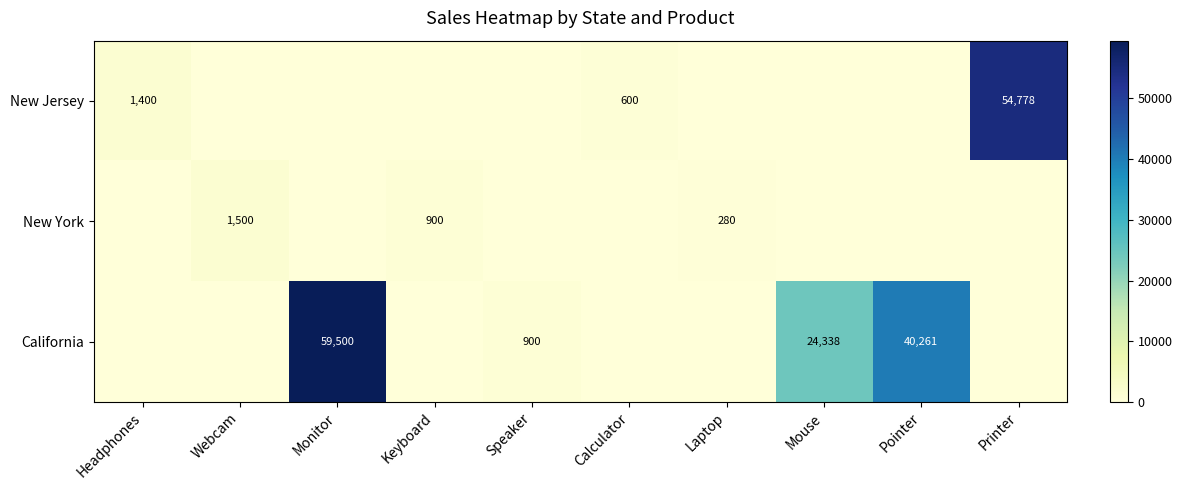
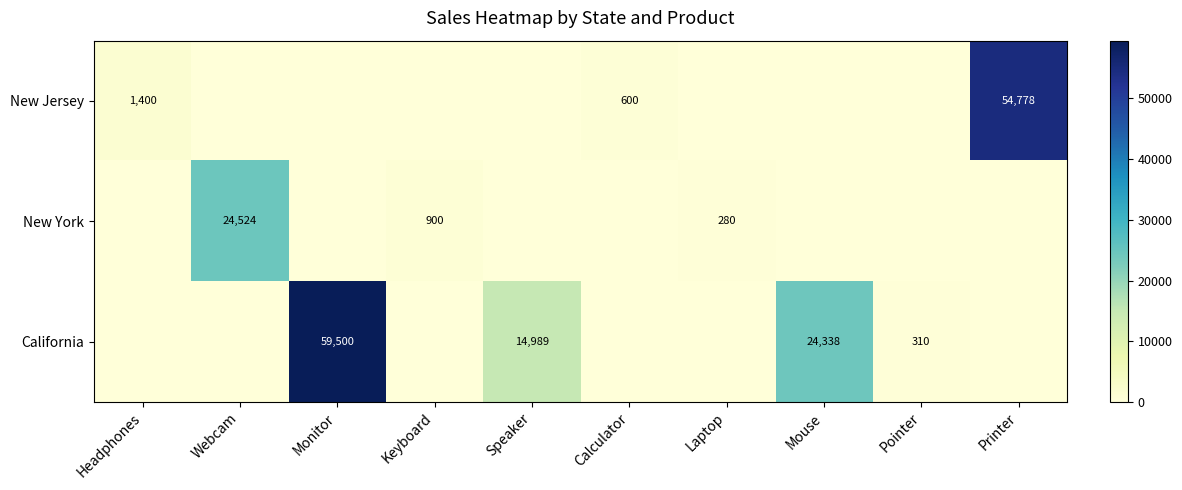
  {
    "New Jersey": {
      "Headphones": "1,400",
      "Calculator": "600",
      "Printer": "54,778"
    },
    "New York": {
-     "Webcam": "1,500",
+     "Webcam": "24,524",
      "Keyboard": "900",
      "Laptop": "280"
    },
    "California": {
      "Monitor": "59,500",
-     "Speaker": "900",
+     "Speaker": "14,989",
      "Mouse": "24,338",
-     "Pointer": "40,261"
+     "Pointer": "310"
    }
  }
